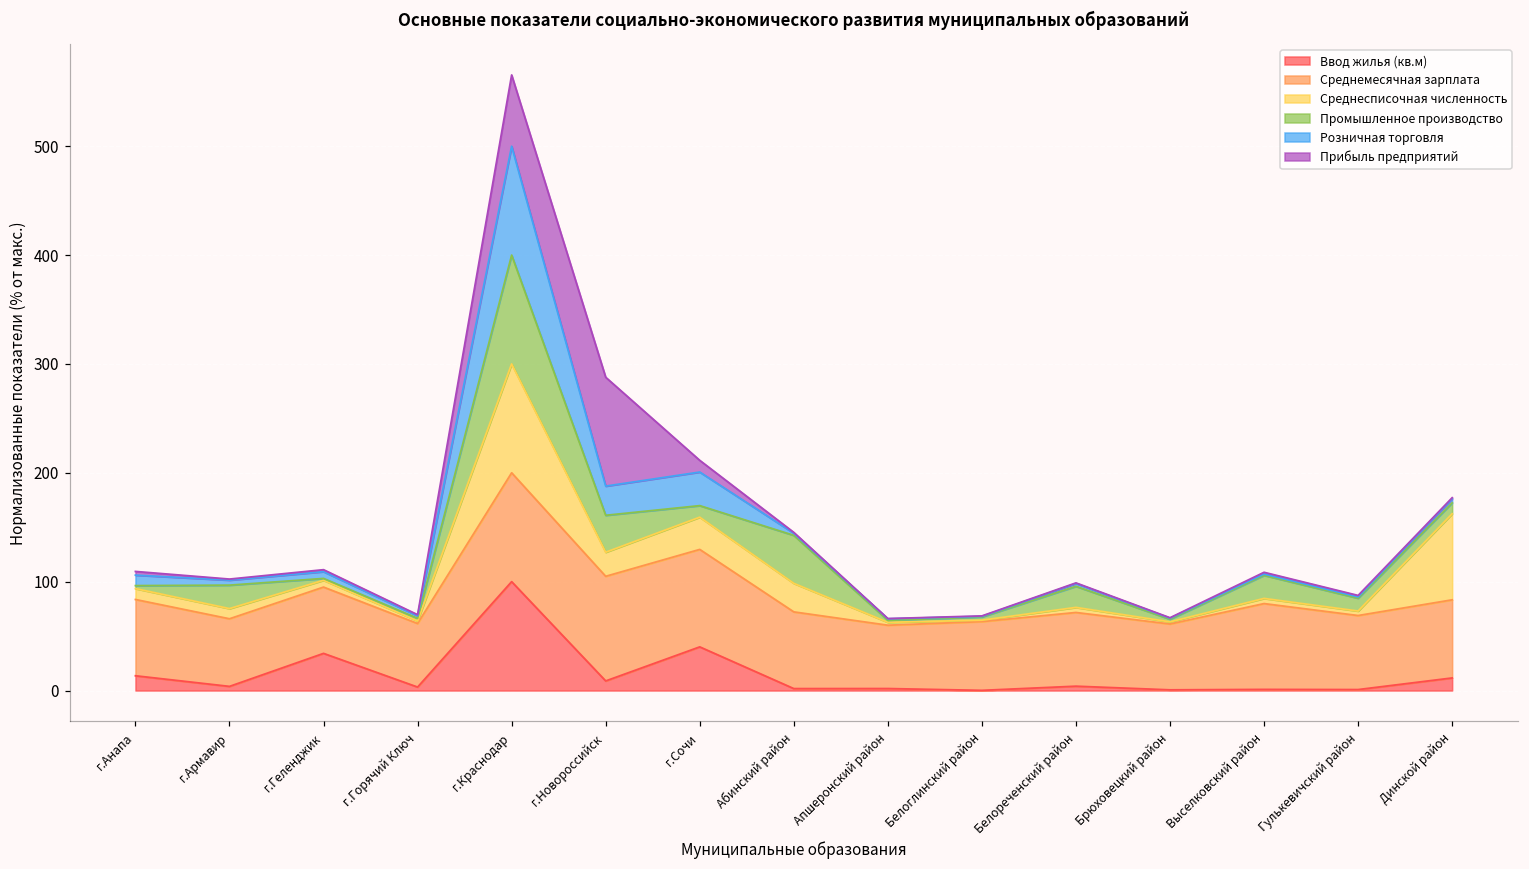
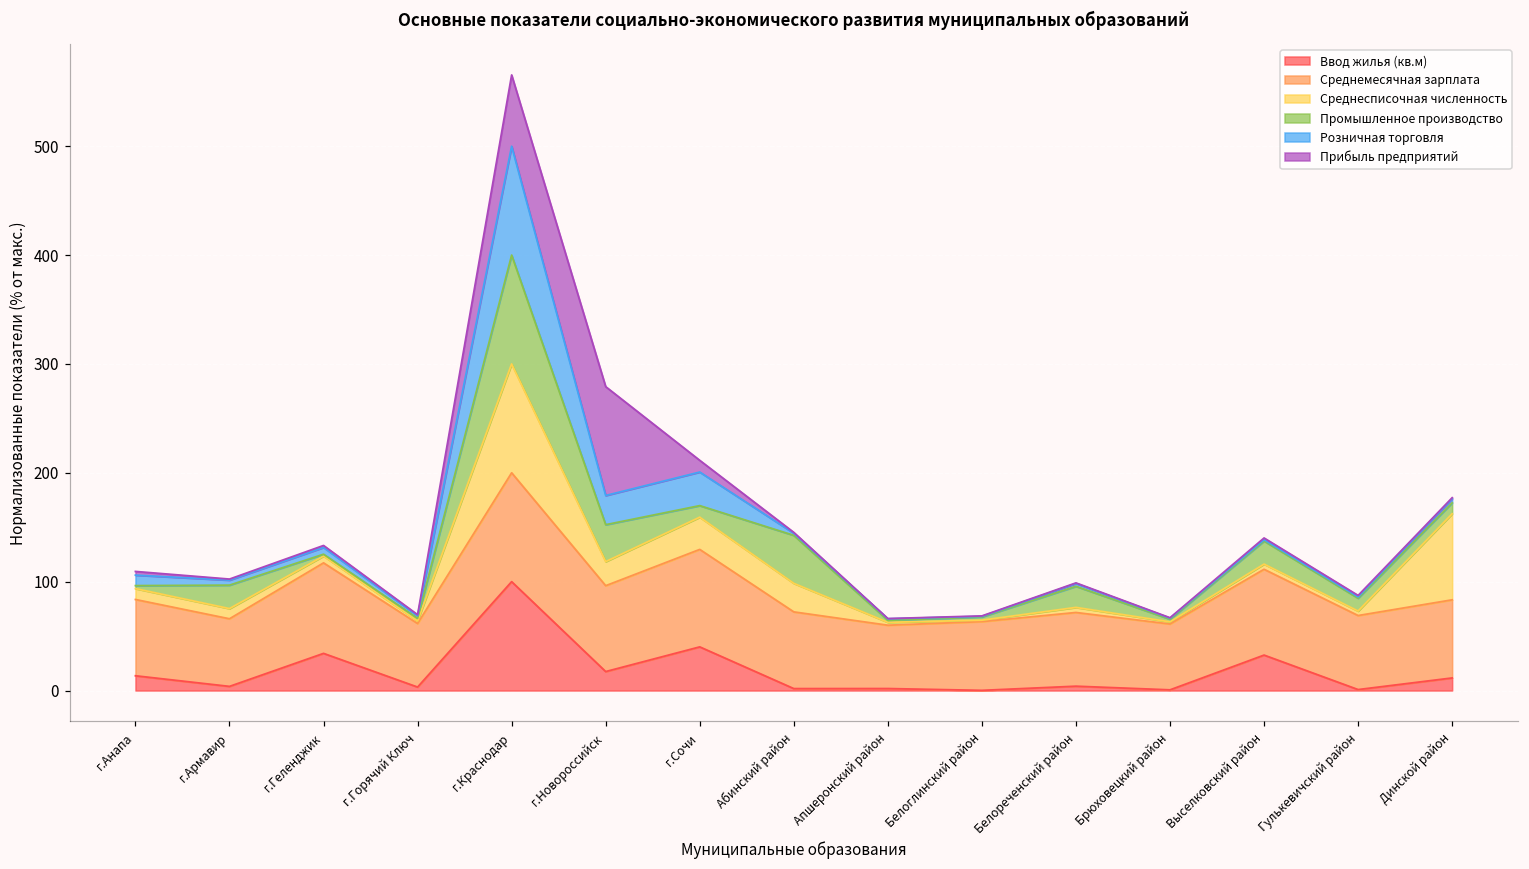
  {
    "Ввод жилья (кв.м)": {
      "г.Анапа": 10,
      "г.Армавир": 0,
      "г.Геленджик": 30,
      "г.Горячий Ключ": 0,
      "г.Краснодар": 100,
-     "г.Новороссийск": 10,
+     "г.Новороссийск": 20,
      "г.Сочи": 40,
      "Абинский район": 0,
      "Апшеронский район": 0,
      "Белоглинский район": 0,
      "Белореченский район": 0,
      "Брюховецкий район": 0,
-     "Выселковский район": 0,
+     "Выселковский район": 30,
      "Гулькевичский район": 0,
      "Динской район": 10
    },
    "Среднемесячная зарплата": {
      "г.Анапа": 70,
      "г.Армавир": 60,
-     "г.Геленджик": 60,
+     "г.Геленджик": 80,
      "г.Краснодар": 100,
-     "г.Новороссийск": 100,
+     "г.Новороссийск": 80,
      "г.Сочи": 90,
      "Абинский район": 70,
      "Апшеронский район": 60,
      "Белореченский район": 70,
      "Выселковский район": 80,
      "Гулькевичский район": 70,
      "Динской район": 70
    },
    "Среднесписочная численность": {
      "г.Анапа": 10,
      "г.Армавир": 10,
      "г.Краснодар": 100,
      "г.Новороссийск": 20,
      "г.Сочи": 30,
      "Абинский район": 30,
      "Белореченский район": 0,
      "Выселковский район": 0,
      "Гулькевичский район": 0,
      "Динской район": 80
    },
    "Промышленное производство": {
      "г.Анапа": 0,
      "г.Армавир": 20,
      "г.Краснодар": 100,
      "г.Новороссийск": 30,
      "г.Сочи": 10,
      "Белореченский район": 20,
      "Динской район": 10
    },
    "Розничная торговля": {
      "г.Анапа": 10,
      "г.Краснодар": 100,
      "г.Новороссийск": 30,
      "г.Сочи": 30
    },
    "Прибыль предприятий": {
      "г.Анапа": 0,
      "г.Краснодар": 70,
      "г.Новороссийск": 100,
      "г.Сочи": 10
    }
  }
